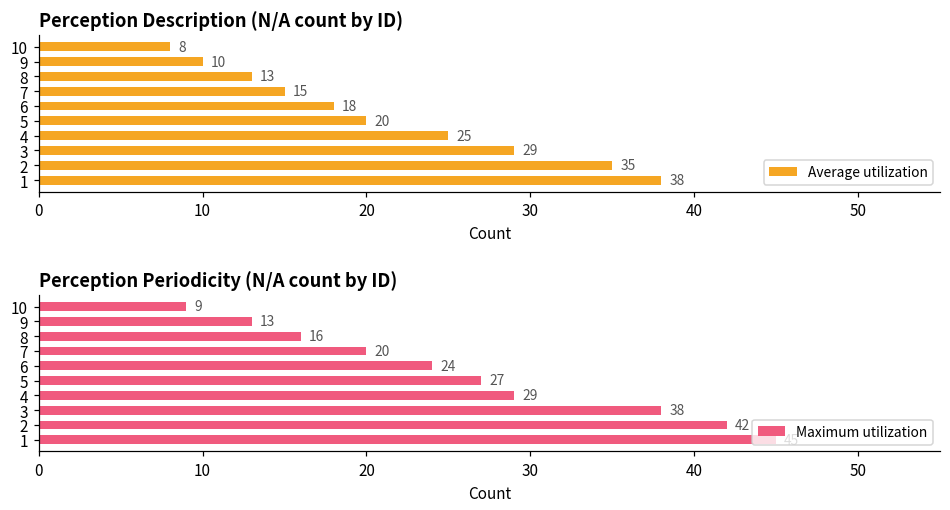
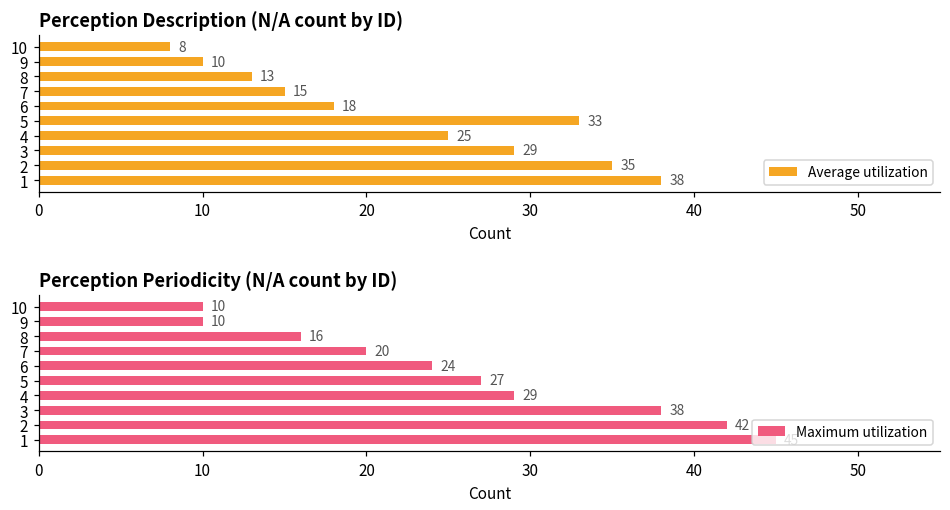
  {
    "Perception Description (N/A count by ID)": {
      "10": 8,
      "9": 10,
      "8": 13,
      "7": 15,
      "6": 18,
-     "5": 20,
+     "5": 33,
      "4": 25,
      "3": 29,
      "2": 35,
      "1": 38
    },
    "Perception Periodicity (N/A count by ID)": {
-     "10": 9,
-     "9": 13,
+     "10": 10,
+     "9": 10,
      "8": 16,
      "7": 20,
      "6": 24,
      "5": 27,
      "4": 29,
      "3": 38,
      "2": 42
    }
  }
